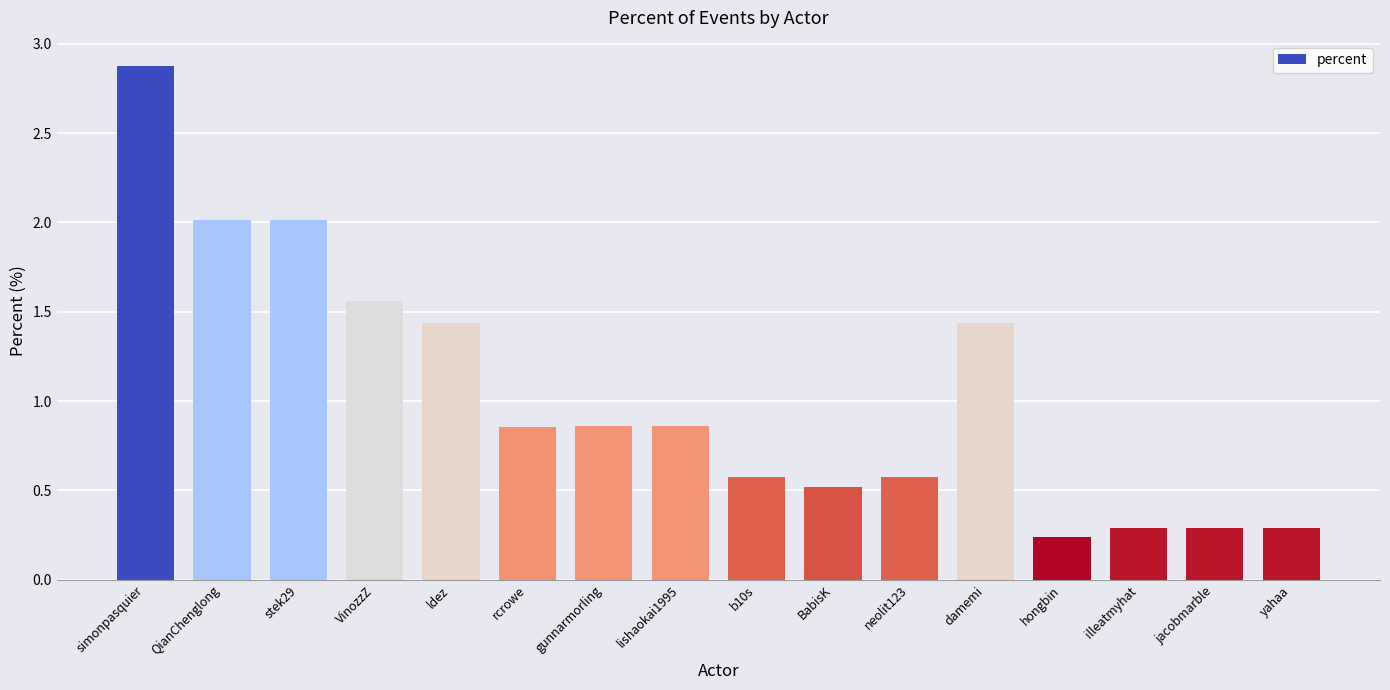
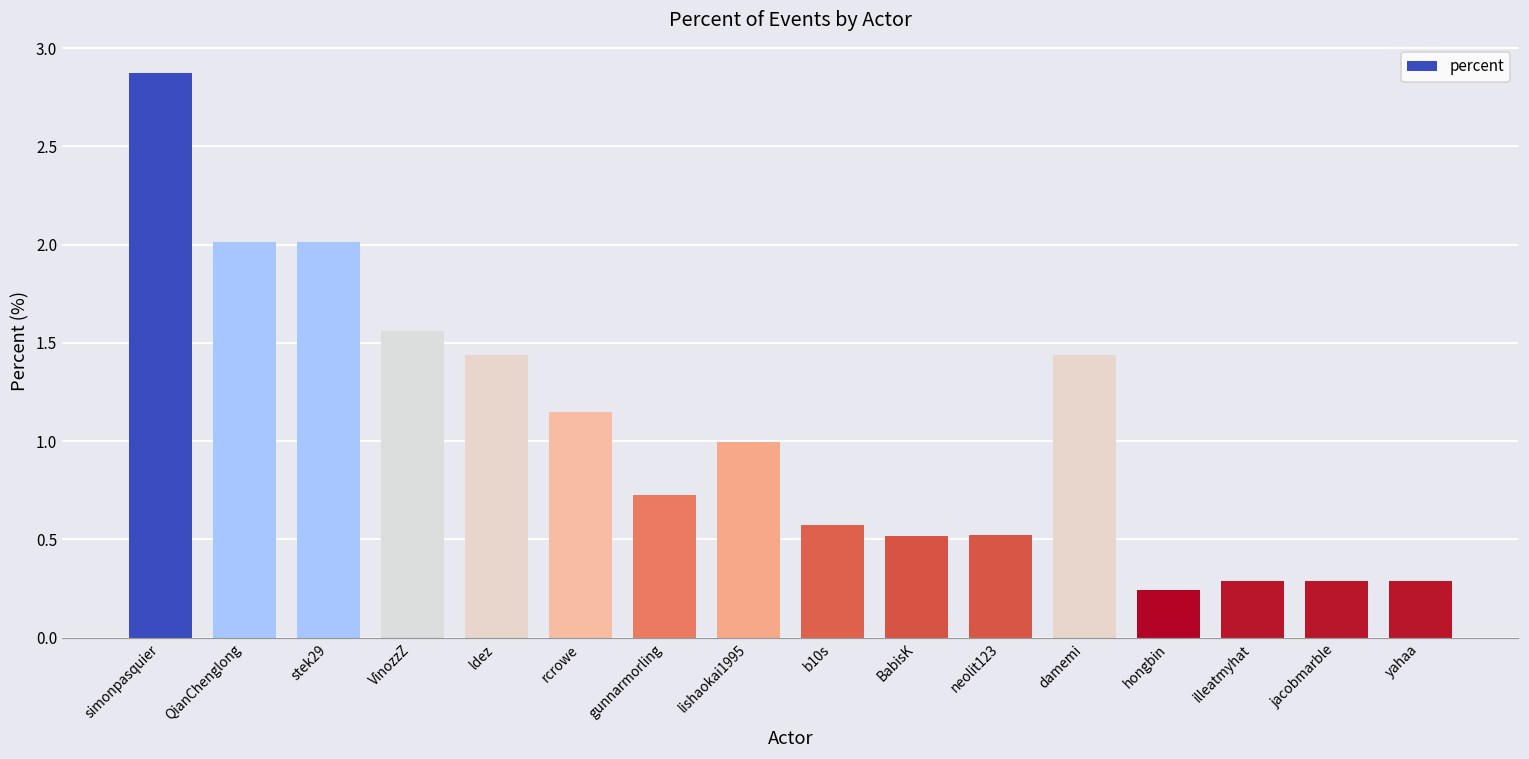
  {
    "simonpasquier": 2.87,
    "QianChenglong": 2.01,
    "stek29": 2.01,
    "VinozzZ": 1.56,
    "ldez": 1.44,
-   "rcrowe": 0.85,
-   "gunnarmorling": 0.86,
-   "lishaokai1995": 0.86,
+   "rcrowe": 1.15,
+   "gunnarmorling": 0.72,
+   "lishaokai1995": 1.00,
    "b10s": 0.57,
    "BabisK": 0.52,
-   "neolit123": 0.57,
+   "neolit123": 0.53,
    "damemi": 1.44,
    "hongbin": 0.24,
    "illeatmyhat": 0.29,
    "jacobmarble": 0.29,
    "yahaa": 0.29
  }
